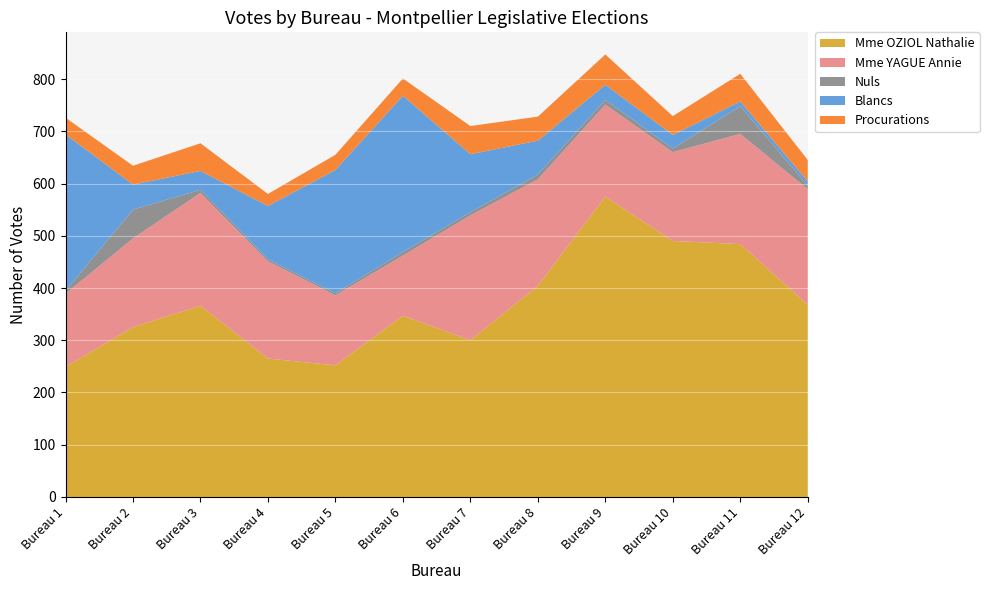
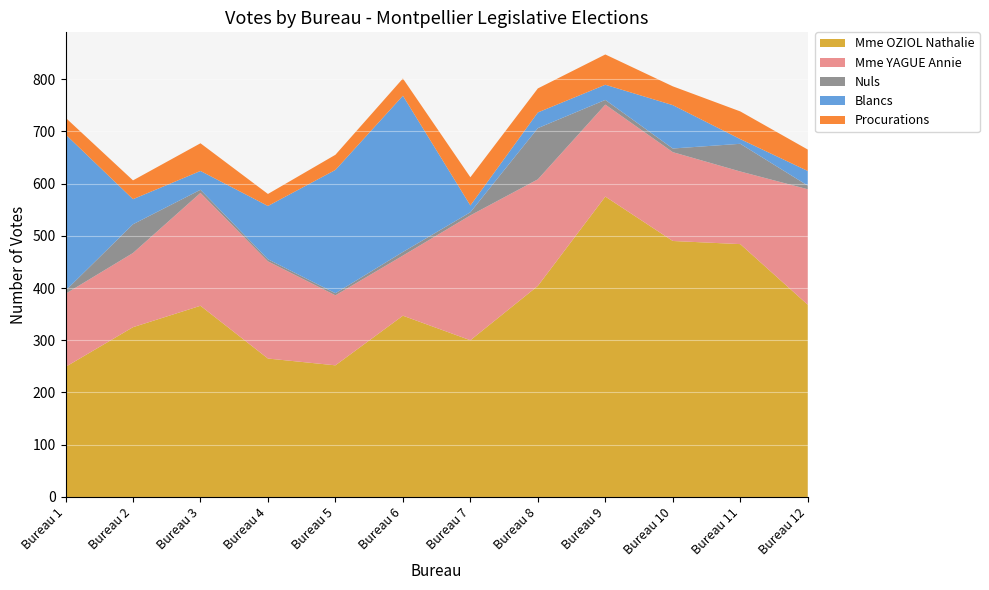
  {
    "Mme YAGUE Annie": {
      "Bureau 1": 140,
-     "Bureau 2": 170,
+     "Bureau 2": 140,
      "Bureau 3": 220,
      "Bureau 6": 120,
      "Bureau 7": 240,
      "Bureau 8": 200,
      "Bureau 9": 180,
      "Bureau 10": 170,
-     "Bureau 11": 210,
+     "Bureau 11": 140,
      "Bureau 12": 220
    },
    "Nuls": {
      "Bureau 1": 10,
      "Bureau 2": 60,
      "Bureau 3": 10,
      "Bureau 6": 10,
      "Bureau 7": 10,
-     "Bureau 8": 10,
+     "Bureau 8": 100,
      "Bureau 9": 10,
      "Bureau 10": 10,
      "Bureau 11": 50,
      "Bureau 12": 10
    },
    "Blancs": {
      "Bureau 1": 300,
      "Bureau 2": 50,
      "Bureau 3": 40,
      "Bureau 4": 100,
      "Bureau 5": 240,
      "Bureau 6": 300,
-     "Bureau 7": 110,
-     "Bureau 8": 70,
+     "Bureau 7": 10,
+     "Bureau 8": 30,
      "Bureau 9": 30,
-     "Bureau 10": 30,
+     "Bureau 10": 80,
      "Bureau 11": 10,
-     "Bureau 12": 10
+     "Bureau 12": 30
    }
  }
